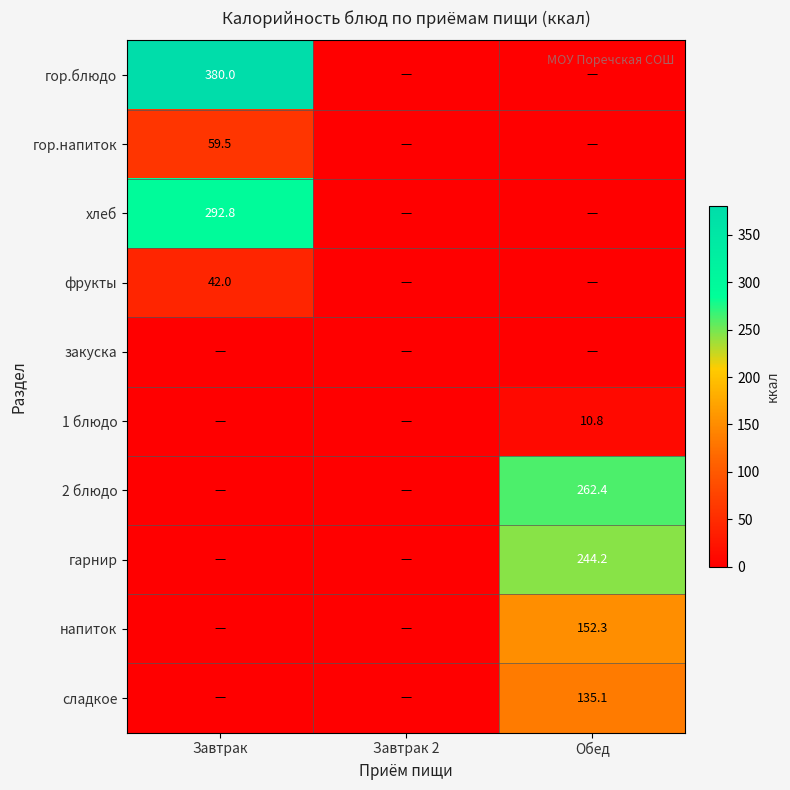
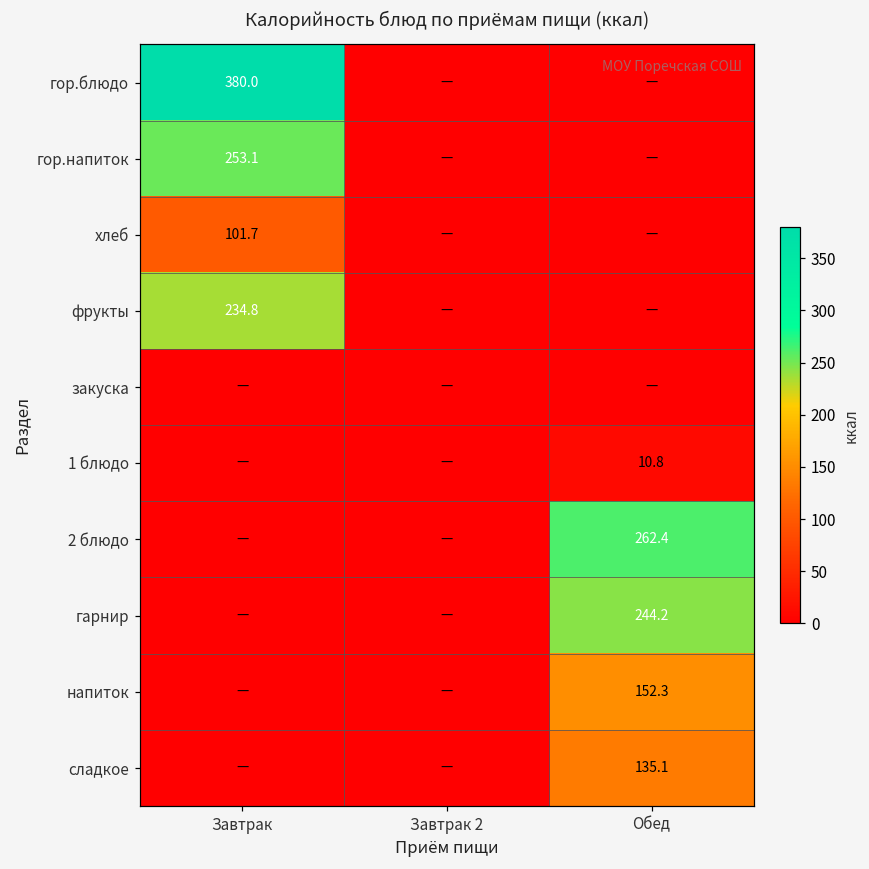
  {
    "гор.блюдо": {
      "Завтрак": 380.0
    },
    "гор.напиток": {
-     "Завтрак": 59.5
+     "Завтрак": 253.1
    },
    "хлеб": {
-     "Завтрак": 292.8
+     "Завтрак": 101.7
    },
    "фрукты": {
-     "Завтрак": 42.0
+     "Завтрак": 234.8
    },
    "1 блюдо": {
      "Обед": 10.8
    },
    "2 блюдо": {
      "Обед": 262.4
    },
    "гарнир": {
      "Обед": 244.2
    },
    "напиток": {
      "Обед": 152.3
    },
    "сладкое": {
      "Обед": 135.1
    }
  }
